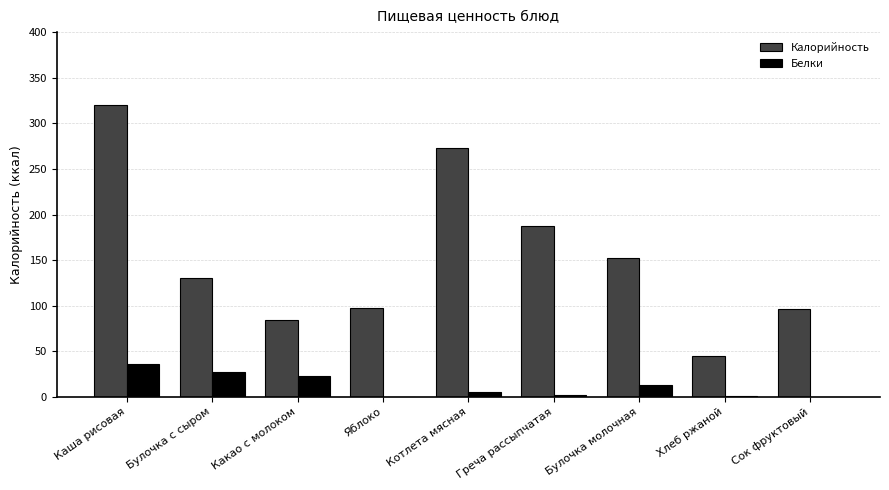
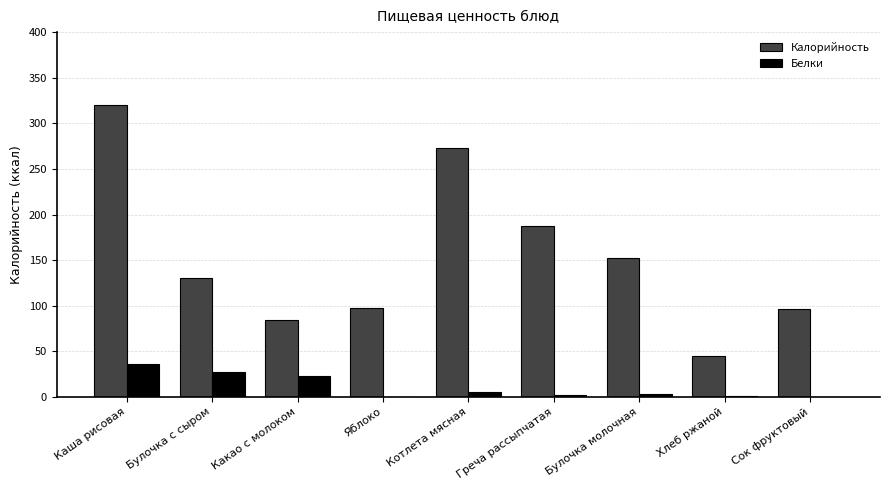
  {
    "Калорийность": {
      "Каша рисовая": 320,
      "Булочка с сыром": 130,
      "Какао с молоком": 90,
      "Яблоко": 100,
      "Котлета мясная": 270,
      "Греча рассыпчатая": 190,
      "Булочка молочная": 150,
      "Хлеб ржаной": 50,
      "Сок фруктовый": 100
    },
    "Белки": {
      "Каша рисовая": 40,
      "Булочка с сыром": 30,
      "Какао с молоком": 20,
      "Яблоко": 0,
      "Котлета мясная": 10,
-     "Булочка молочная": 10,
+     "Булочка молочная": 0,
      "Сок фруктовый": 0
    }
  }
